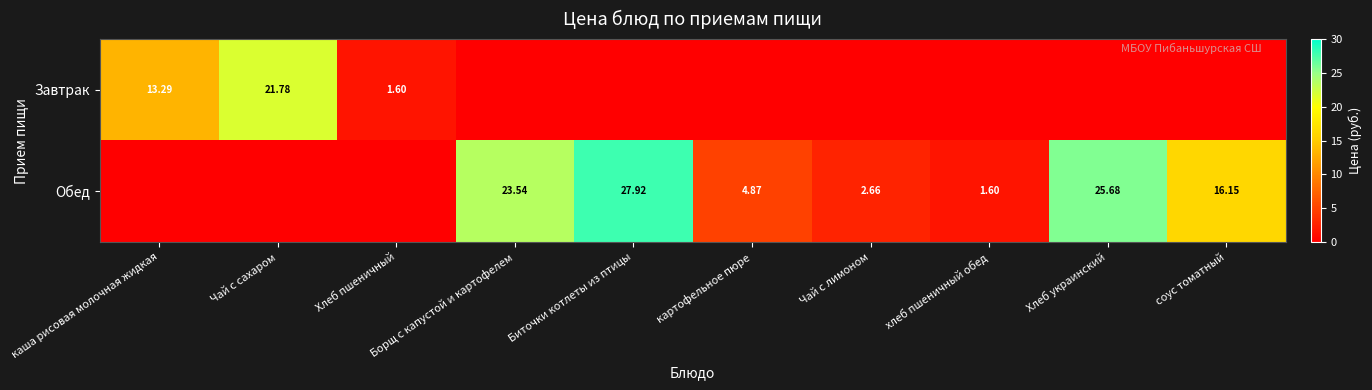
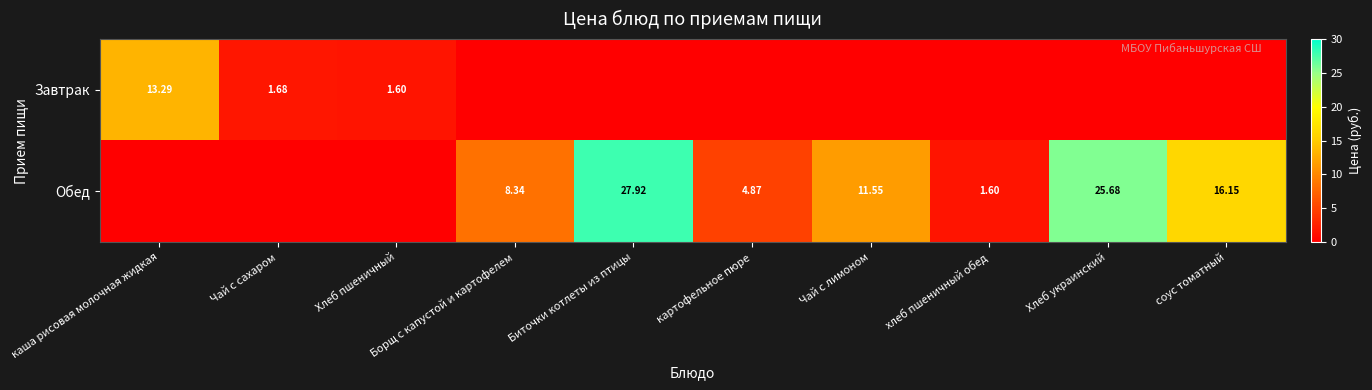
  {
    "Завтрак": {
      "каша рисовая молочная жидкая": 13.29,
-     "Чай с сахаром": 21.78,
+     "Чай с сахаром": 1.68,
      "Хлеб пшеничный": 1.60
    },
    "Обед": {
-     "Борщ с капустой и картофелем": 23.54,
+     "Борщ с капустой и картофелем": 8.34,
      "Биточки котлеты из птицы": 27.92,
      "картофельное пюре": 4.87,
-     "Чай с лимоном": 2.66,
+     "Чай с лимоном": 11.55,
      "хлеб пшеничный обед": 1.60,
      "Хлеб украинский": 25.68,
      "соус томатный": 16.15
    }
  }
